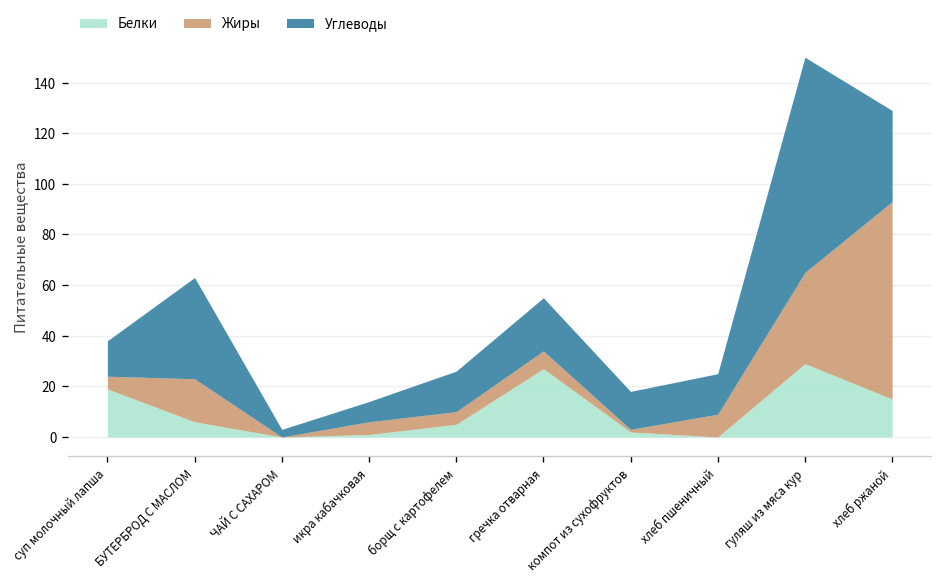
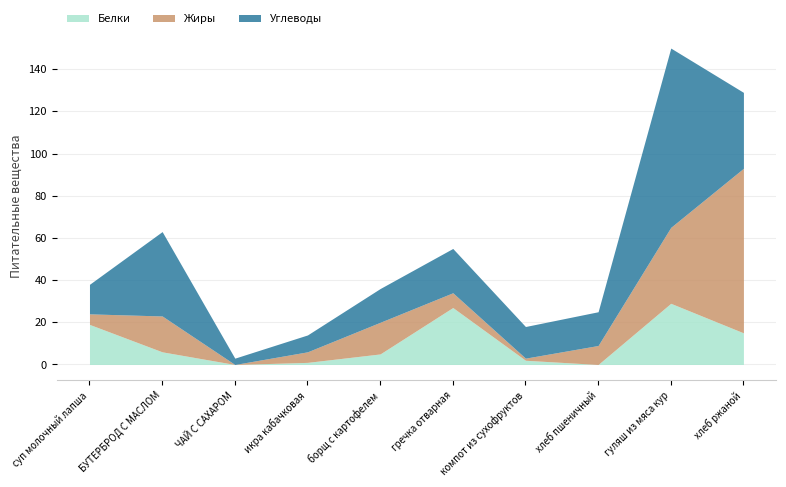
  {
    "Белки": {
      "суп молочный лапша": 19,
      "БУТЕРБРОД С МАСЛОМ": 6,
      "борщ с картофелем": 5,
      "гречка отварная": 27,
      "хлеб пшеничный": 0,
      "гуляш из мяса кур": 29,
      "хлеб ржаной": 15
    },
    "Жиры": {
      "суп молочный лапша": 5,
      "БУТЕРБРОД С МАСЛОМ": 17,
      "икра кабачковая": 5,
-     "борщ с картофелем": 5,
+     "борщ с картофелем": 15,
      "гречка отварная": 7,
      "хлеб пшеничный": 9,
      "гуляш из мяса кур": 36,
      "хлеб ржаной": 78
    },
    "Углеводы": {
      "суп молочный лапша": 14,
      "БУТЕРБРОД С МАСЛОМ": 40,
      "ЧАЙ С САХАРОМ": 3,
      "икра кабачковая": 8,
      "борщ с картофелем": 16,
      "гречка отварная": 21,
      "компот из сухофруктов": 15,
      "хлеб пшеничный": 16,
      "гуляш из мяса кур": 85,
      "хлеб ржаной": 36
    }
  }
